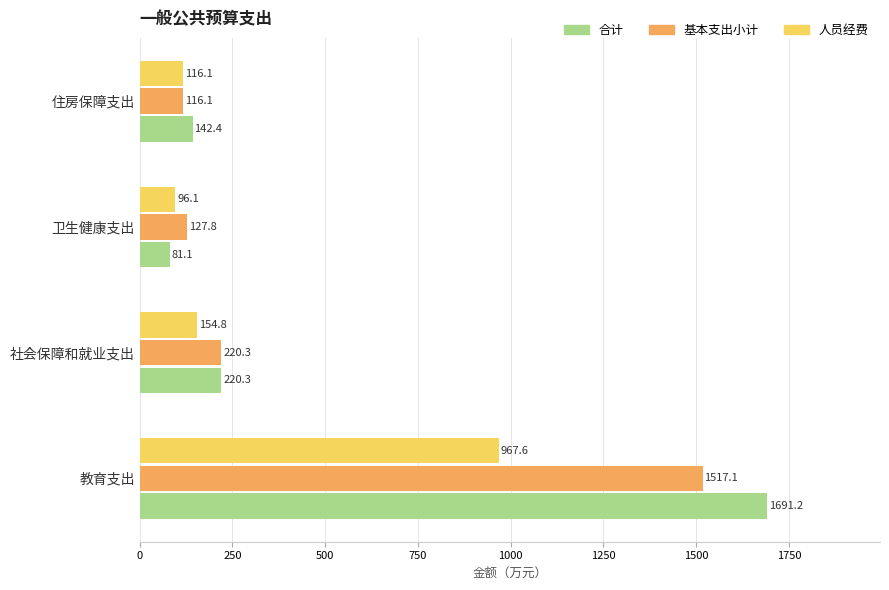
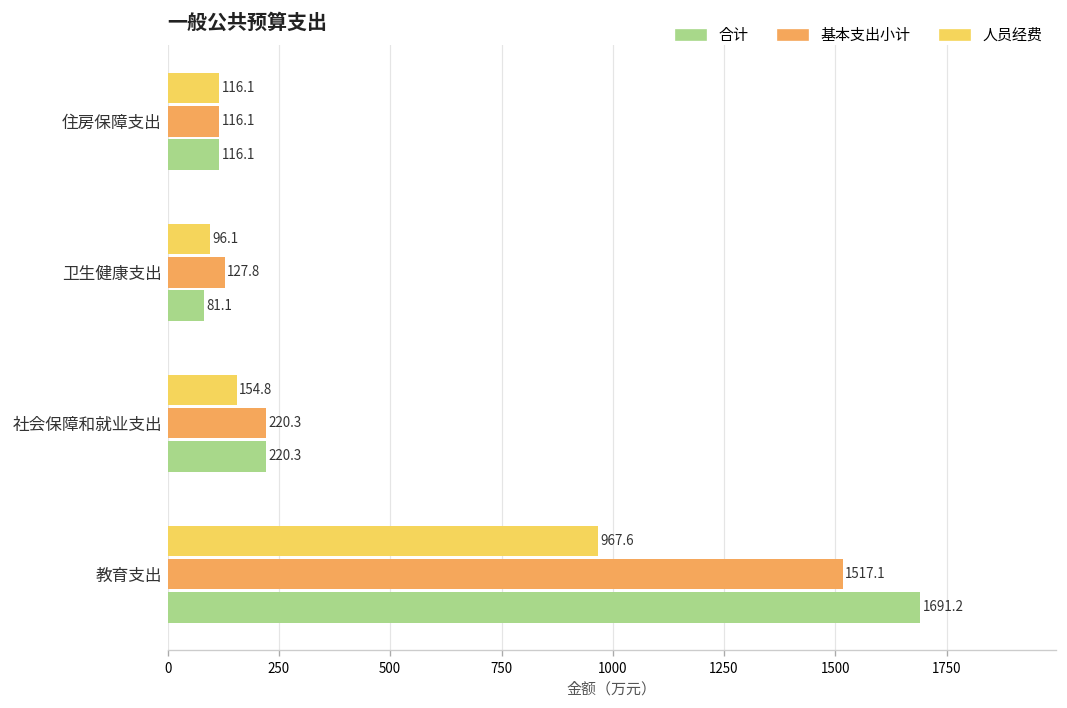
  {
    "合计": {
-     "住房保障支出": 142.4,
+     "住房保障支出": 116.1,
      "卫生健康支出": 81.1,
      "社会保障和就业支出": 220.3,
      "教育支出": 1691.2
    }
  }
